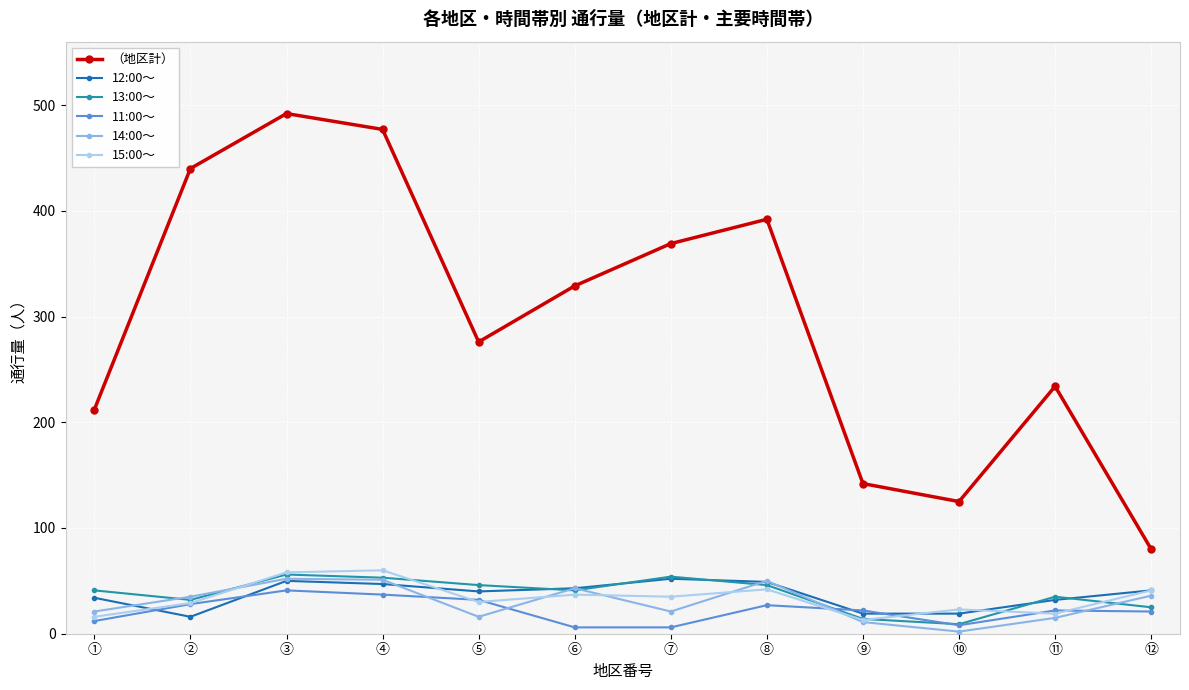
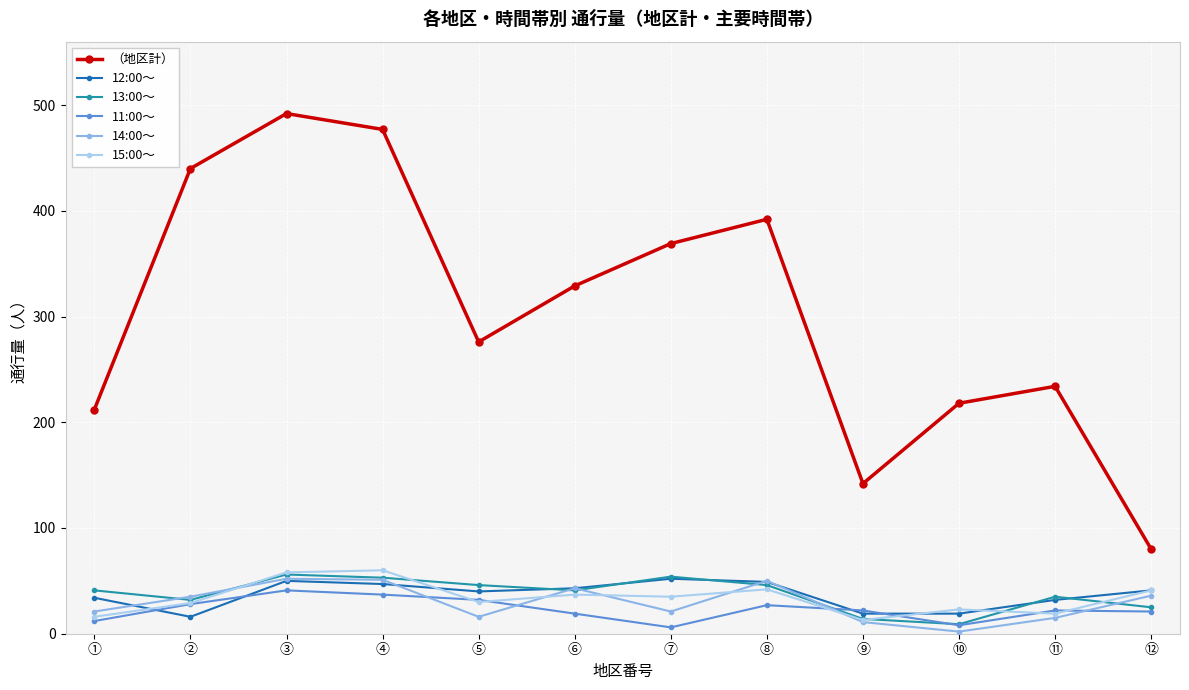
  {
    "（地区計）": {
      "①": 212,
      "②": 440,
      "③": 492,
      "④": 477,
      "⑤": 276,
      "⑥": 329,
      "⑦": 369,
      "⑧": 392,
      "⑨": 142,
-     "⑩": 125,
+     "⑩": 218,
      "⑪": 234,
      "⑫": 80
    },
    "11:00～": {
      "①": 12,
      "③": 41,
      "④": 37,
-     "⑥": 6,
+     "⑥": 19,
      "⑦": 6,
      "⑧": 27,
      "⑨": 22,
      "⑪": 22,
      "⑫": 21
    }
  }
